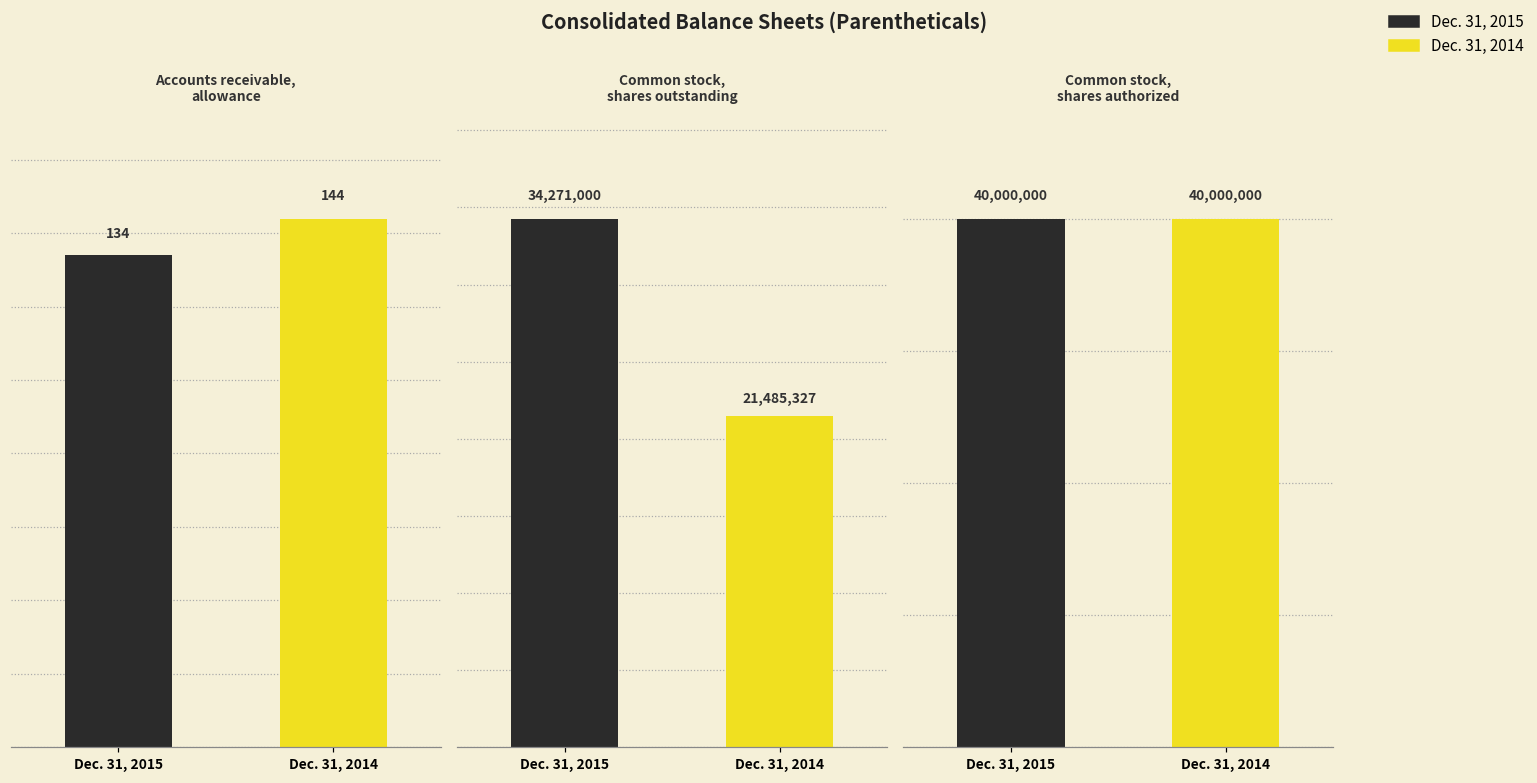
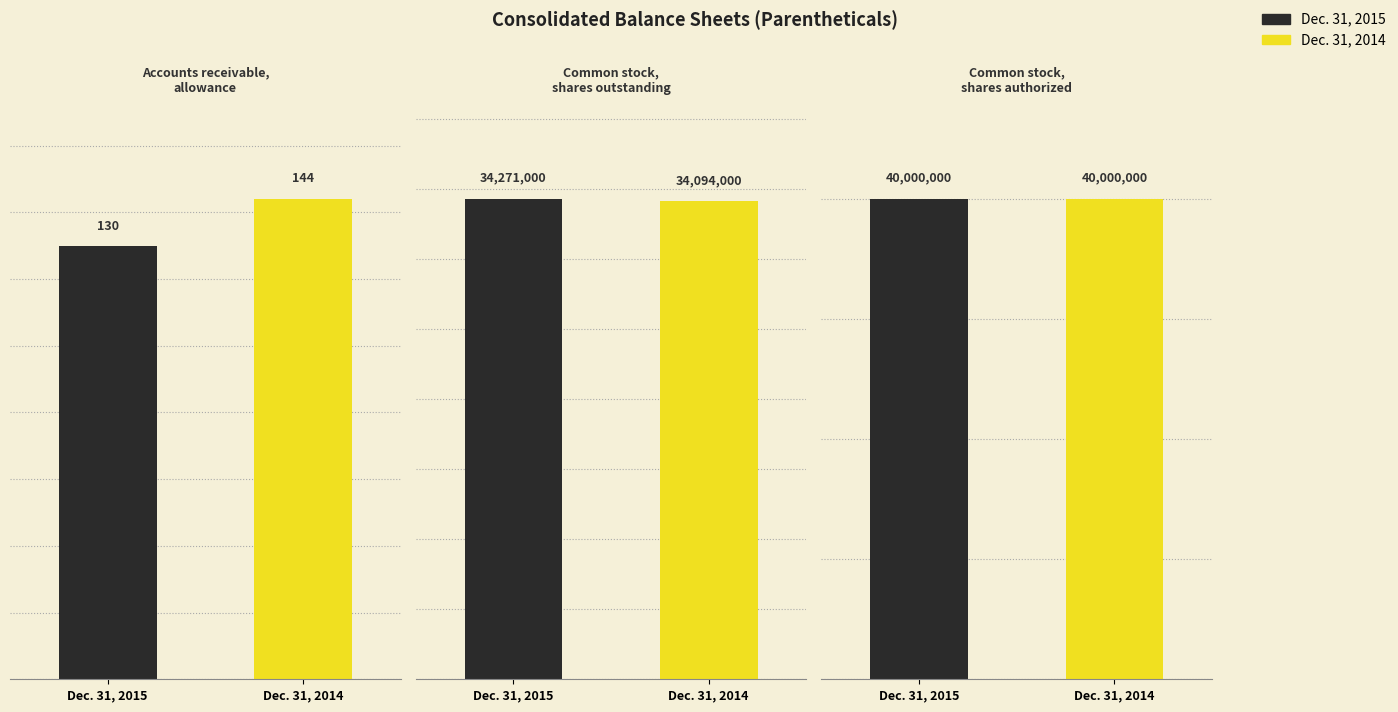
  {
    "Accounts receivable, allowance": {
-     "Dec. 31, 2015": "134",
+     "Dec. 31, 2015": "130",
      "Dec. 31, 2014": "144"
    },
    "Common stock, shares outstanding": {
      "Dec. 31, 2015": "34,271,000",
-     "Dec. 31, 2014": "21,485,327"
+     "Dec. 31, 2014": "34,094,000"
    },
    "Common stock, shares authorized": {
      "Dec. 31, 2015": "40,000,000",
      "Dec. 31, 2014": "40,000,000"
    }
  }
